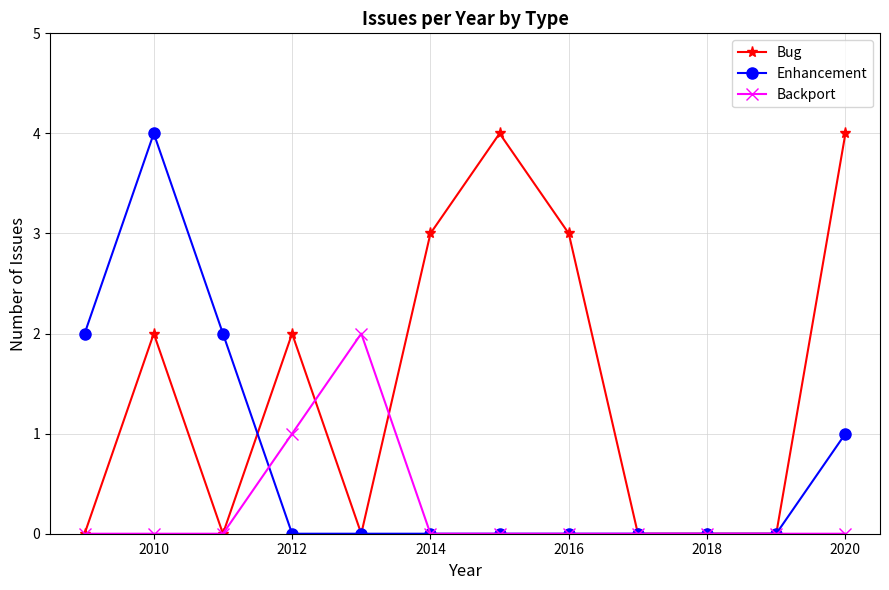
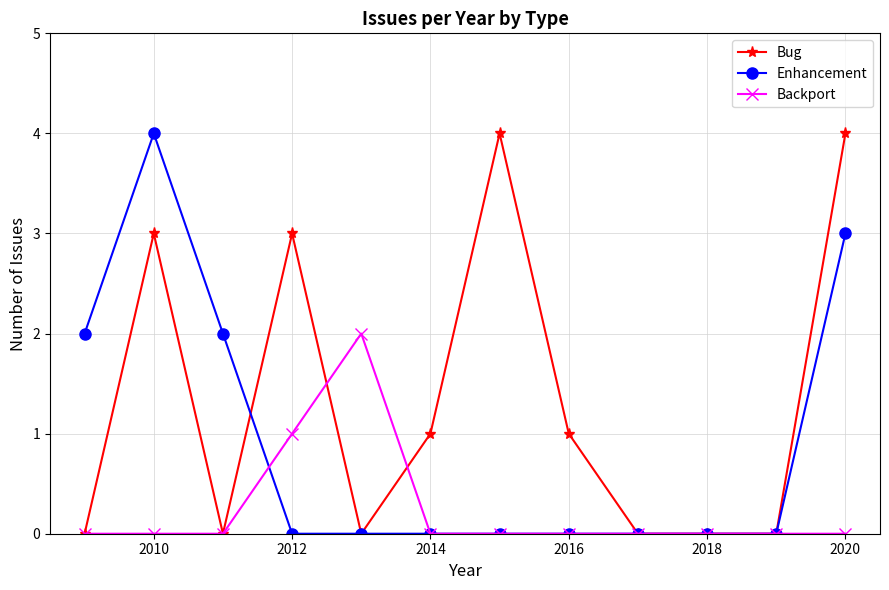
  {
    "Bug": {
-     "2010": 2,
-     "2012": 2,
-     "2014": 3,
-     "2016": 3,
+     "2010": 3,
+     "2012": 3,
+     "2014": 1,
+     "2016": 1,
      "2020": 4
    },
    "Enhancement": {
      "2010": 4,
      "2012": 0,
-     "2020": 1
+     "2020": 3
    },
    "Backport": {
      "2010": 0,
      "2012": 1,
      "2020": 0
    }
  }
